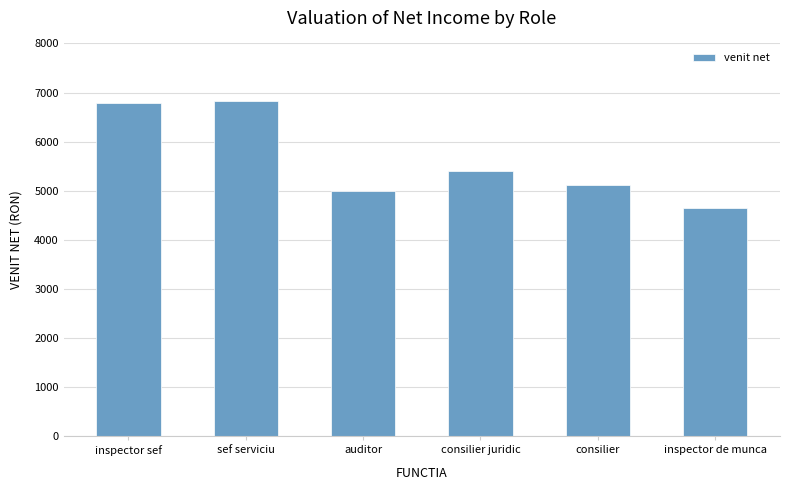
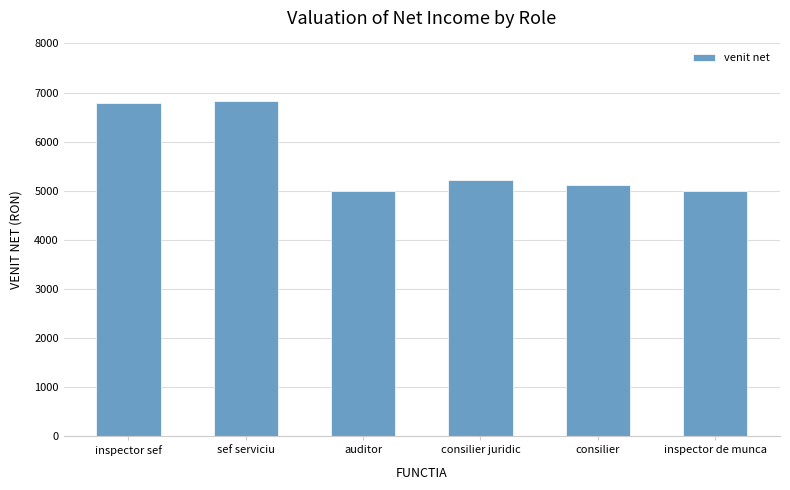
  {
    "inspector sef": 6800,
    "sef serviciu": 6800,
    "auditor": 5000,
-   "consilier juridic": 5400,
+   "consilier juridic": 5200,
    "consilier": 5100,
-   "inspector de munca": 4600
+   "inspector de munca": 5000
  }
